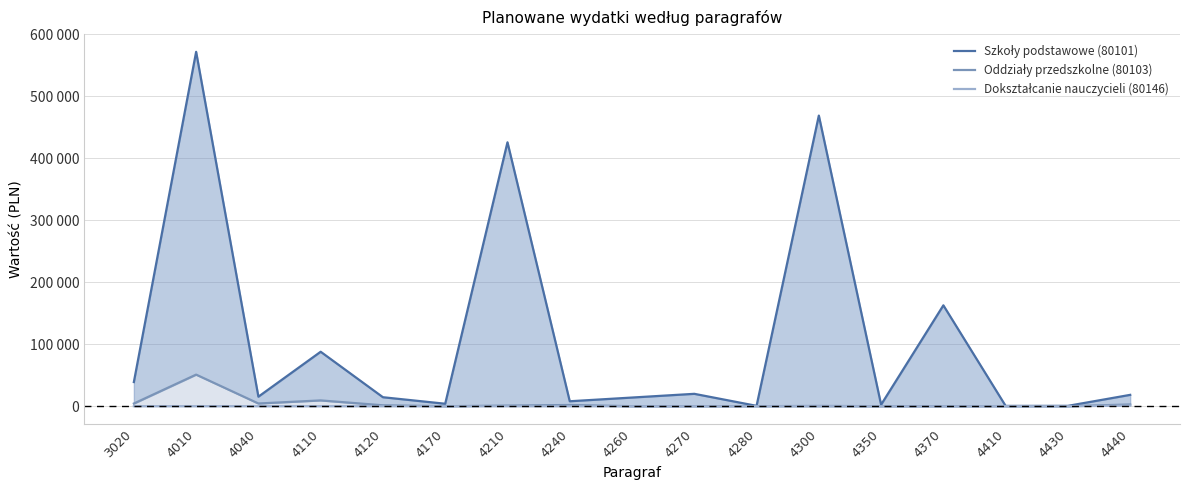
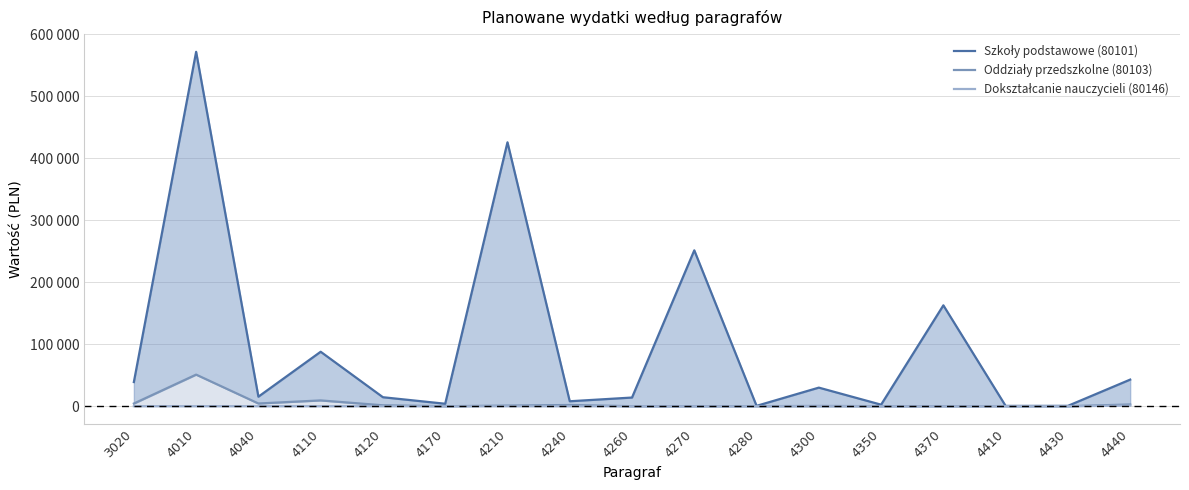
  {
    "Szkoły podstawowe (80101)": {
      "3020": 40000,
      "4010": 570000,
      "4040": 20000,
      "4110": 90000,
      "4120": 10000,
      "4210": 430000,
      "4240": 10000,
      "4260": 10000,
-     "4270": 20000,
-     "4300": 470000,
+     "4270": 250000,
+     "4300": 30000,
      "4370": 160000,
-     "4440": 20000
+     "4440": 40000
    }
  }
